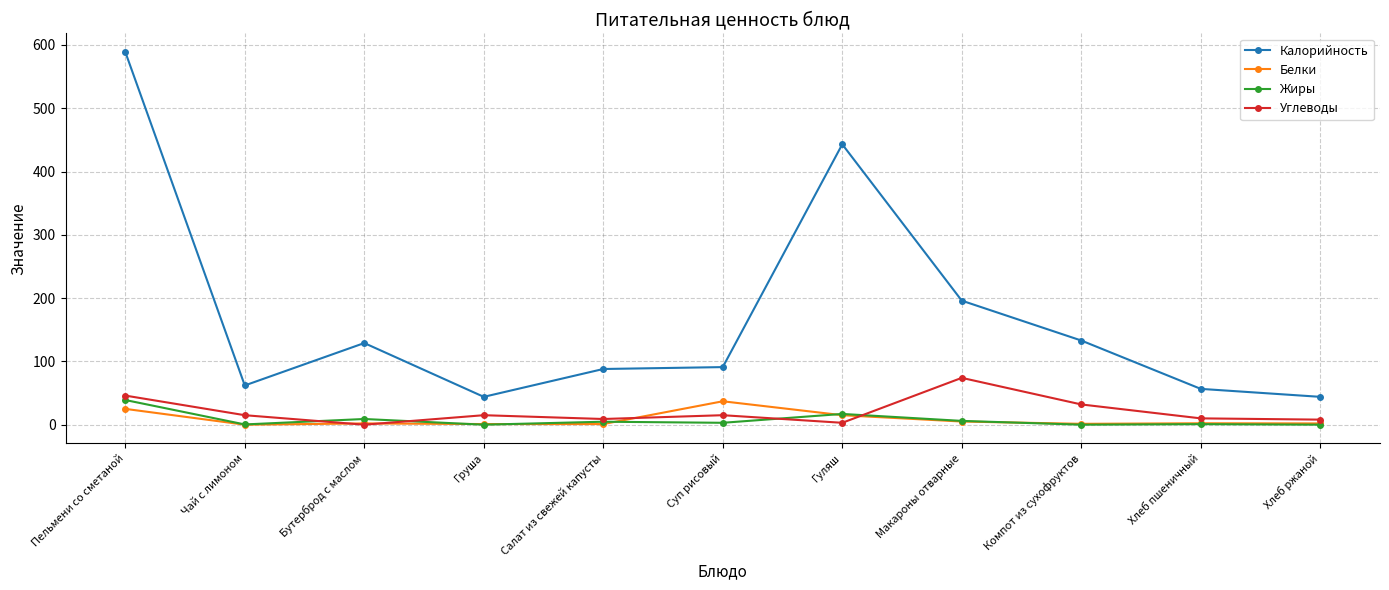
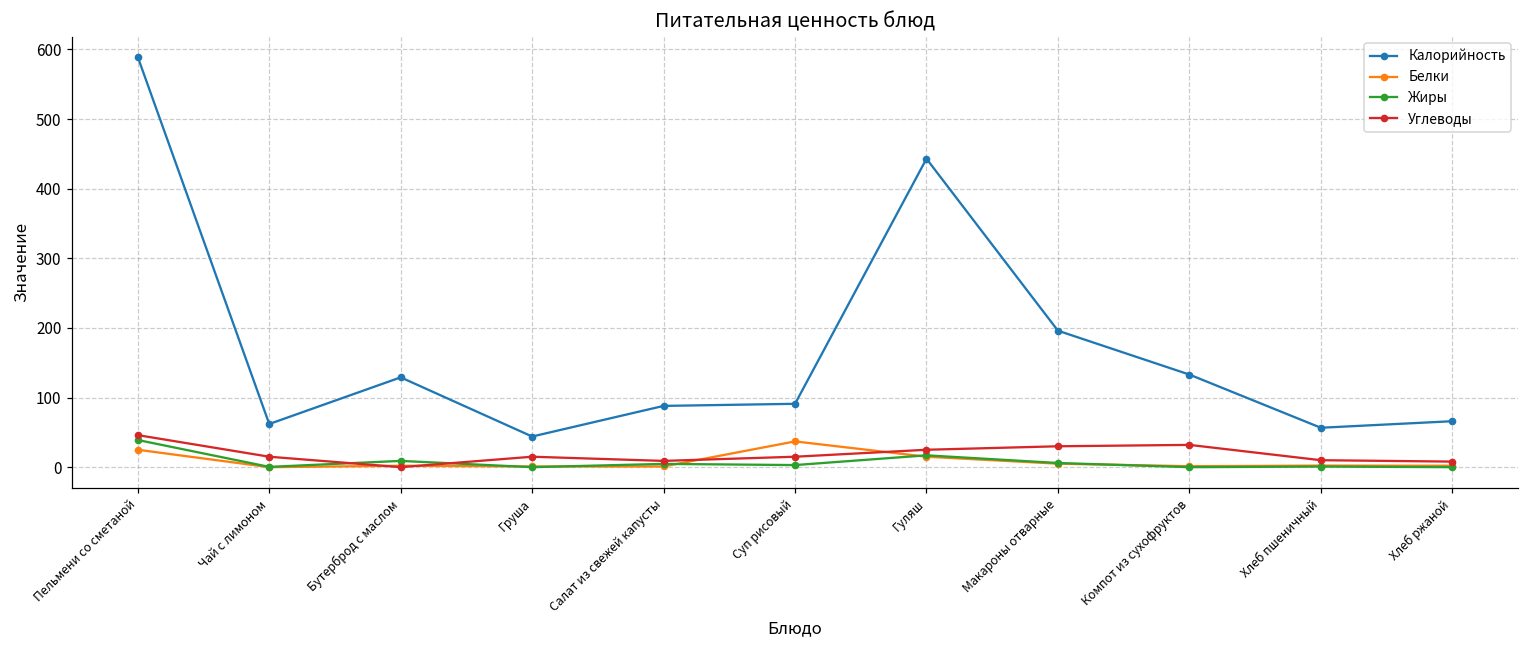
  {
    "Калорийность": {
      "Пельмени со сметаной": 590,
      "Чай с лимоном": 60,
      "Бутерброд с маслом": 130,
      "Груша": 40,
      "Салат из свежей капусты": 90,
      "Суп рисовый": 90,
      "Гуляш": 440,
      "Макароны отварные": 200,
      "Компот из сухофруктов": 130,
      "Хлеб пшеничный": 60,
-     "Хлеб ржаной": 40
+     "Хлеб ржаной": 70
    },
    "Белки": {
      "Пельмени со сметаной": 30,
      "Суп рисовый": 40
    },
    "Жиры": {
      "Пельмени со сметаной": 40,
      "Бутерброд с маслом": 10,
      "Суп рисовый": 0
    },
    "Углеводы": {
      "Пельмени со сметаной": 50,
      "Чай с лимоном": 20,
      "Груша": 20,
      "Салат из свежей капусты": 10,
      "Суп рисовый": 20,
-     "Гуляш": 0,
-     "Макароны отварные": 70,
+     "Гуляш": 30,
+     "Макароны отварные": 30,
      "Компот из сухофруктов": 30,
      "Хлеб пшеничный": 10,
      "Хлеб ржаной": 10
    }
  }
